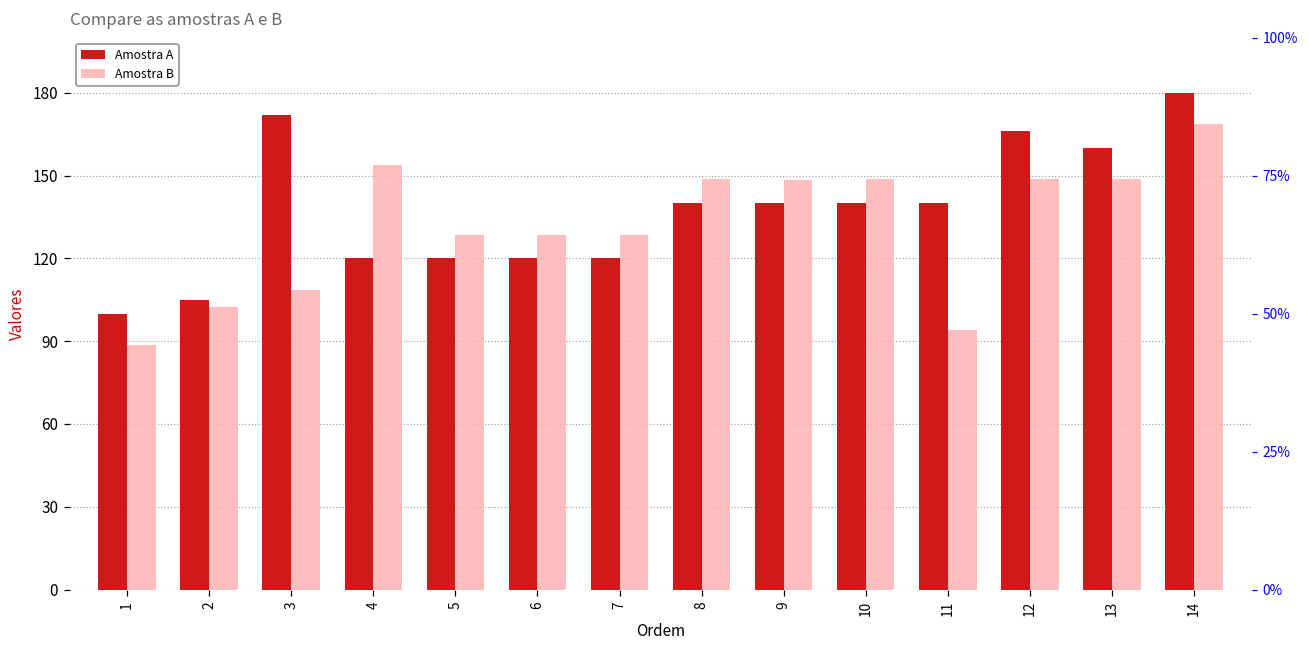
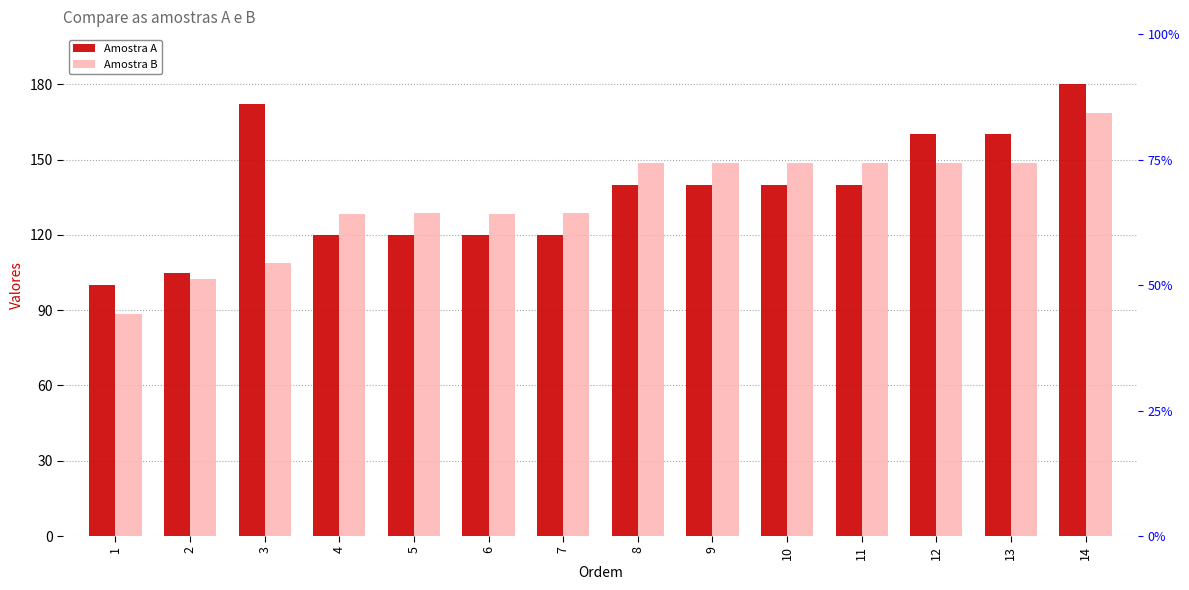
  {
    "Amostra A": {
      "1": 100,
      "2": 105,
      "3": 172,
      "4": 120,
      "5": 120,
      "6": 120,
      "7": 120,
      "8": 140,
      "9": 140,
      "10": 140,
      "11": 140,
-     "12": 166,
+     "12": 160,
      "13": 160,
      "14": 180
    },
    "Amostra B": {
      "1": 89,
      "2": 102,
      "3": 109,
-     "4": 154,
+     "4": 129,
      "5": 129,
      "6": 129,
      "7": 129,
      "8": 149,
      "9": 149,
      "10": 149,
-     "11": 94,
+     "11": 149,
      "12": 149,
      "13": 149,
      "14": 169
    }
  }
